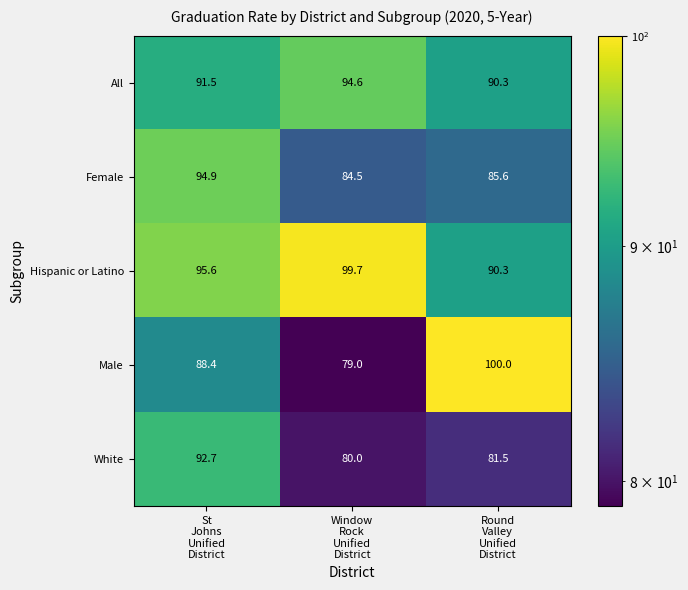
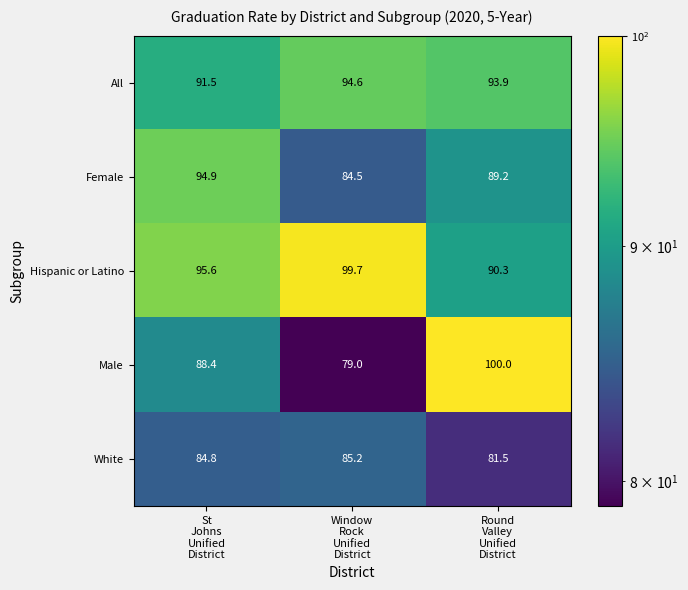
  {
    "All": {
      "St Johns Unified District": 91.5,
      "Window Rock Unified District": 94.6,
-     "Round Valley Unified District": 90.3
+     "Round Valley Unified District": 93.9
    },
    "Female": {
      "St Johns Unified District": 94.9,
      "Window Rock Unified District": 84.5,
-     "Round Valley Unified District": 85.6
+     "Round Valley Unified District": 89.2
    },
    "Hispanic or Latino": {
      "St Johns Unified District": 95.6,
      "Window Rock Unified District": 99.7,
      "Round Valley Unified District": 90.3
    },
    "Male": {
      "St Johns Unified District": 88.4,
      "Window Rock Unified District": 79.0,
      "Round Valley Unified District": 100.0
    },
    "White": {
-     "St Johns Unified District": 92.7,
-     "Window Rock Unified District": 80.0,
+     "St Johns Unified District": 84.8,
+     "Window Rock Unified District": 85.2,
      "Round Valley Unified District": 81.5
    }
  }
